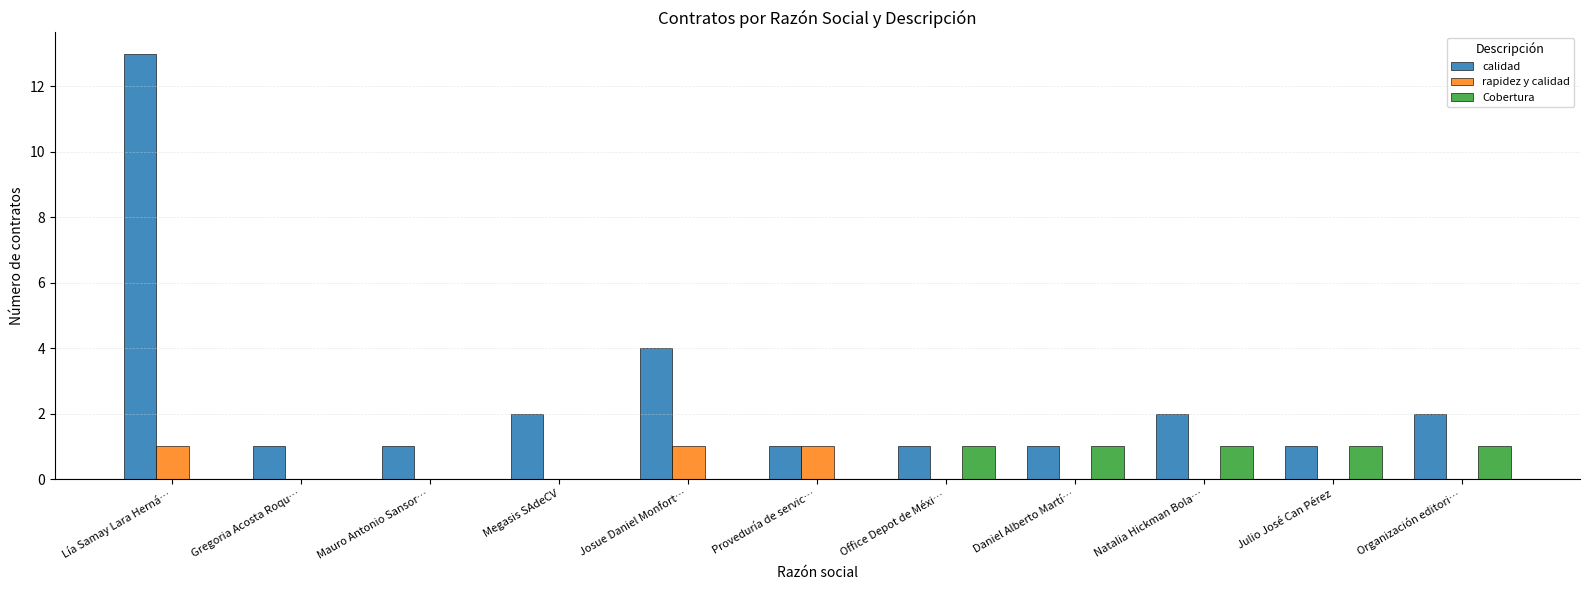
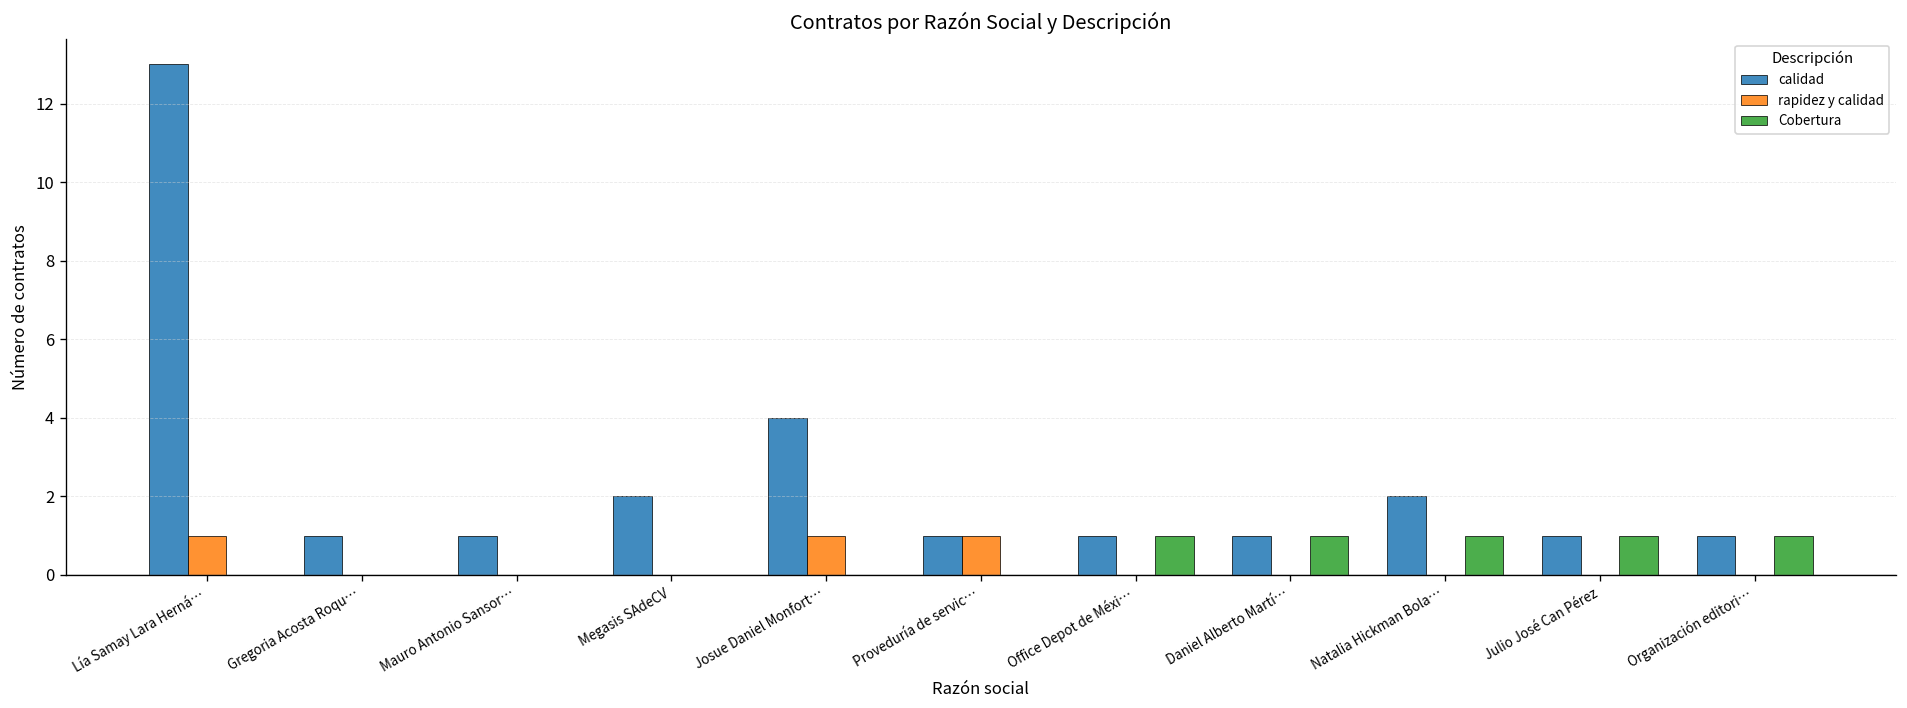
  {
    "calidad": {
      "Lía Samay Lara Herná…": 13,
      "Gregoria Acosta Roqu…": 1,
      "Mauro Antonio Sansor…": 1,
      "Megasis SAdeCV": 2,
      "Josue Daniel Monfort…": 4,
      "Proveduría de servic…": 1,
      "Office Depot de Méxi…": 1,
      "Daniel Alberto Martí…": 1,
      "Natalia Hickman Bola…": 2,
      "Julio José Can Pérez": 1,
-     "Organización editori…": 2
+     "Organización editori…": 1
    },
    "rapidez y calidad": {
      "Lía Samay Lara Herná…": 1,
      "Gregoria Acosta Roqu…": 0,
      "Mauro Antonio Sansor…": 0,
      "Megasis SAdeCV": 0,
      "Josue Daniel Monfort…": 1,
      "Proveduría de servic…": 1,
      "Office Depot de Méxi…": 0,
      "Daniel Alberto Martí…": 0,
      "Natalia Hickman Bola…": 0,
      "Julio José Can Pérez": 0,
      "Organización editori…": 0
    },
    "Cobertura": {
      "Lía Samay Lara Herná…": 0,
      "Gregoria Acosta Roqu…": 0,
      "Mauro Antonio Sansor…": 0,
      "Megasis SAdeCV": 0,
      "Josue Daniel Monfort…": 0,
      "Proveduría de servic…": 0,
      "Office Depot de Méxi…": 1,
      "Daniel Alberto Martí…": 1,
      "Natalia Hickman Bola…": 1,
      "Julio José Can Pérez": 1,
      "Organización editori…": 1
    }
  }
